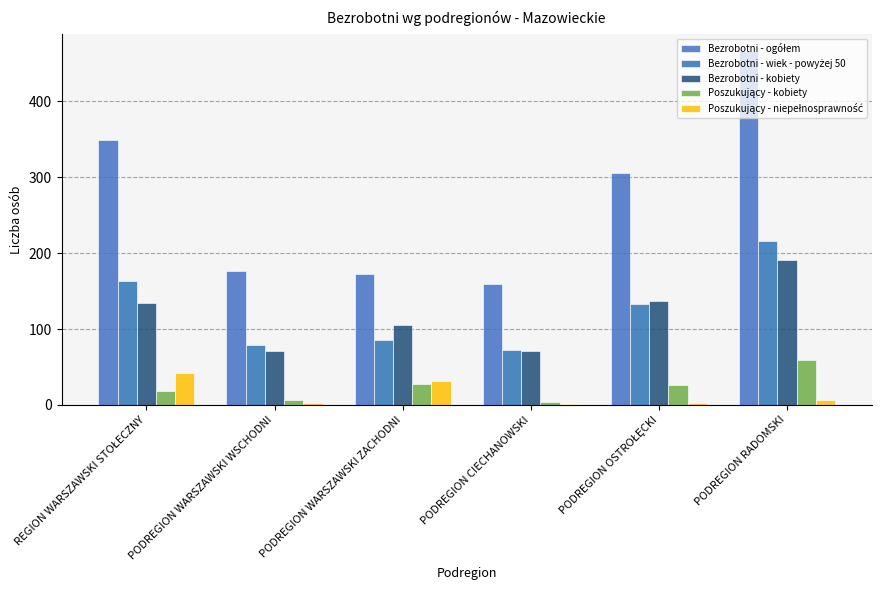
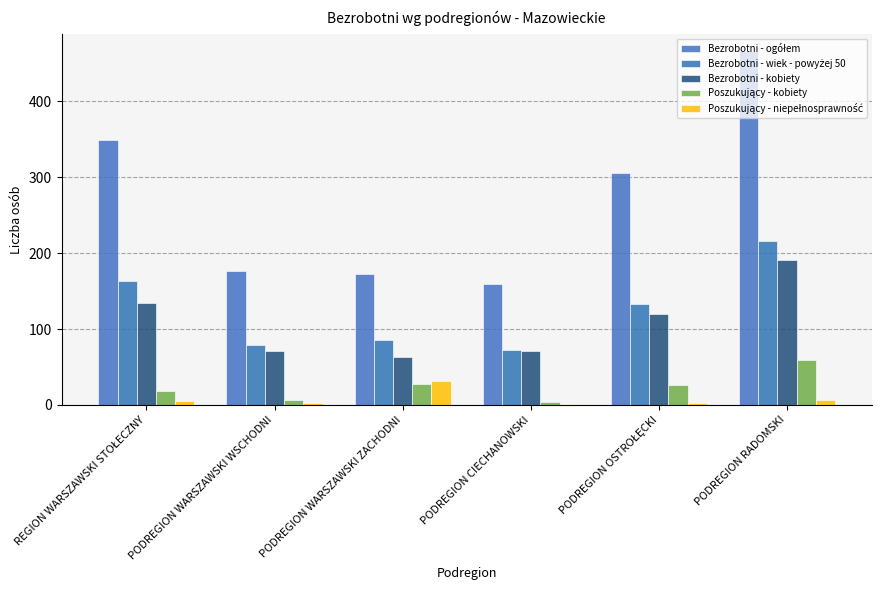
  {
    "Bezrobotni - kobiety": {
      "REGION WARSZAWSKI STOŁECZNY": 130,
      "PODREGION WARSZAWSKI WSCHODNI": 70,
-     "PODREGION WARSZAWSKI ZACHODNI": 110,
+     "PODREGION WARSZAWSKI ZACHODNI": 60,
      "PODREGION CIECHANOWSKI": 70,
-     "PODREGION OSTROŁĘCKI": 140,
+     "PODREGION OSTROŁĘCKI": 120,
      "PODREGION RADOMSKI": 190
    },
    "Poszukujący - kobiety": {
      "REGION WARSZAWSKI STOŁECZNY": 20,
      "PODREGION WARSZAWSKI WSCHODNI": 10,
      "PODREGION WARSZAWSKI ZACHODNI": 30,
      "PODREGION CIECHANOWSKI": 0,
      "PODREGION OSTROŁĘCKI": 30,
      "PODREGION RADOMSKI": 60
    },
    "Poszukujący - niepełnosprawność": {
-     "REGION WARSZAWSKI STOŁECZNY": 40,
+     "REGION WARSZAWSKI STOŁECZNY": 10,
      "PODREGION WARSZAWSKI ZACHODNI": 30,
      "PODREGION RADOMSKI": 10
    }
  }
